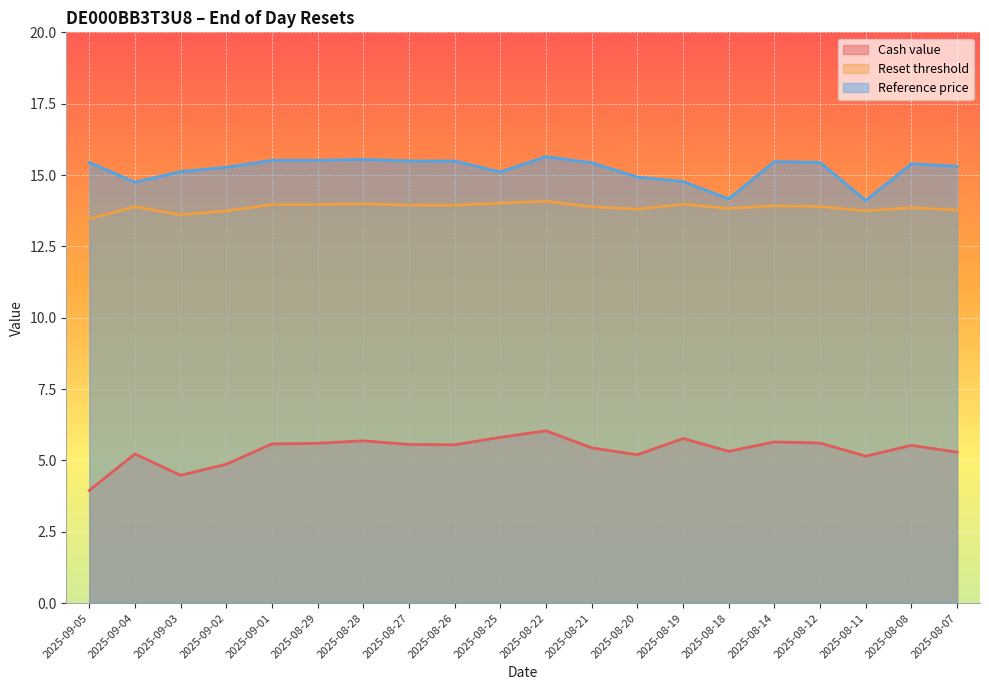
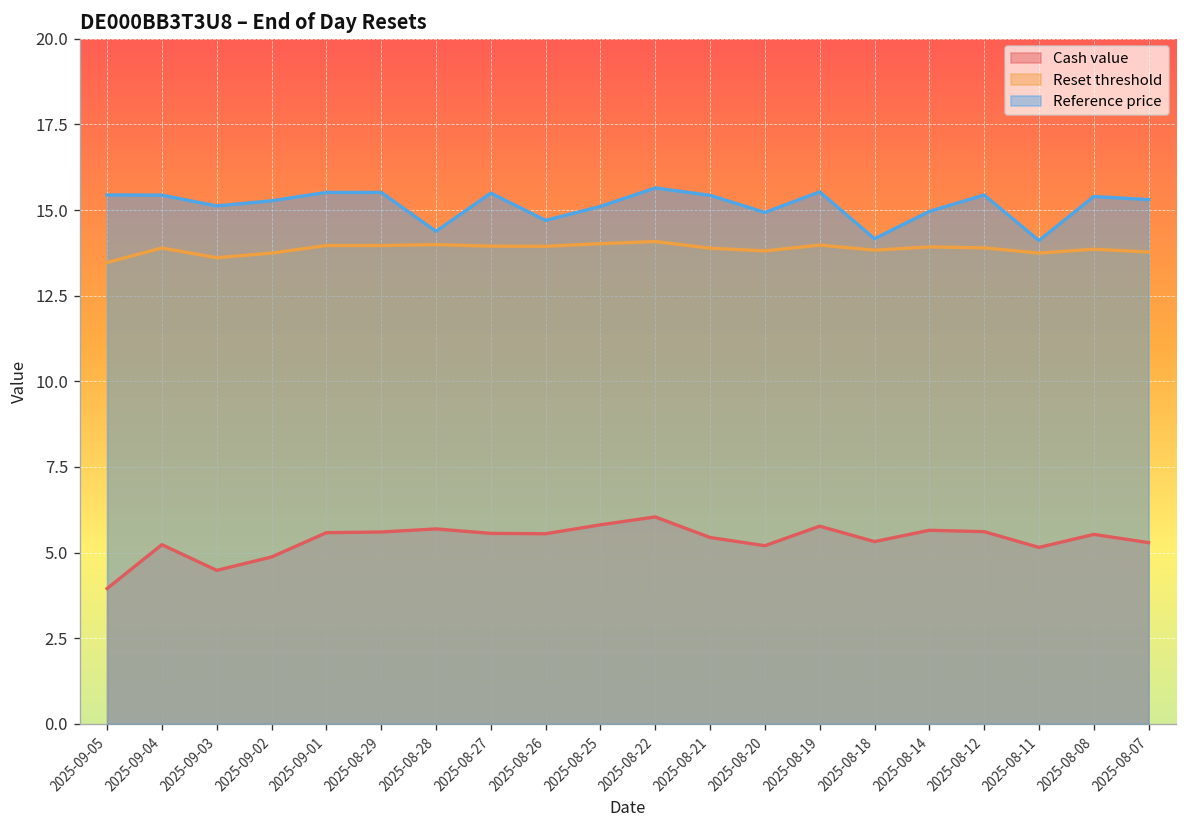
  {
    "Reference price": {
      "2025-09-05": 15.4,
-     "2025-09-04": 14.7,
+     "2025-09-04": 15.4,
      "2025-09-03": 15.1,
      "2025-09-02": 15.3,
      "2025-09-01": 15.5,
      "2025-08-29": 15.5,
-     "2025-08-28": 15.5,
+     "2025-08-28": 14.4,
      "2025-08-27": 15.5,
-     "2025-08-26": 15.5,
+     "2025-08-26": 14.7,
      "2025-08-25": 15.1,
      "2025-08-22": 15.6,
      "2025-08-21": 15.4,
      "2025-08-20": 14.9,
-     "2025-08-19": 14.8,
+     "2025-08-19": 15.5,
      "2025-08-18": 14.2,
-     "2025-08-14": 15.5,
+     "2025-08-14": 15.0,
      "2025-08-12": 15.4,
      "2025-08-11": 14.1,
      "2025-08-08": 15.4,
      "2025-08-07": 15.3
    }
  }
